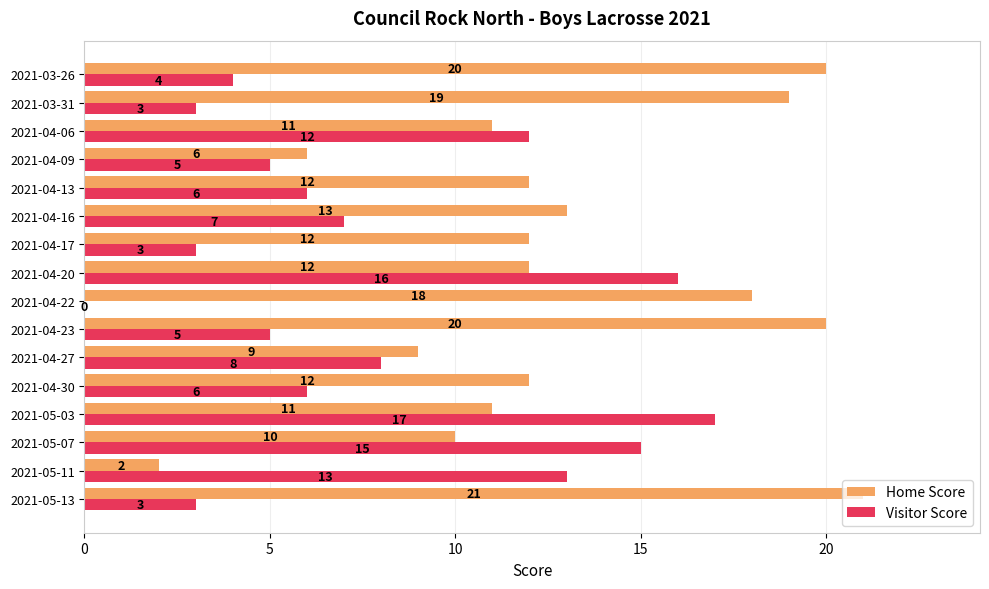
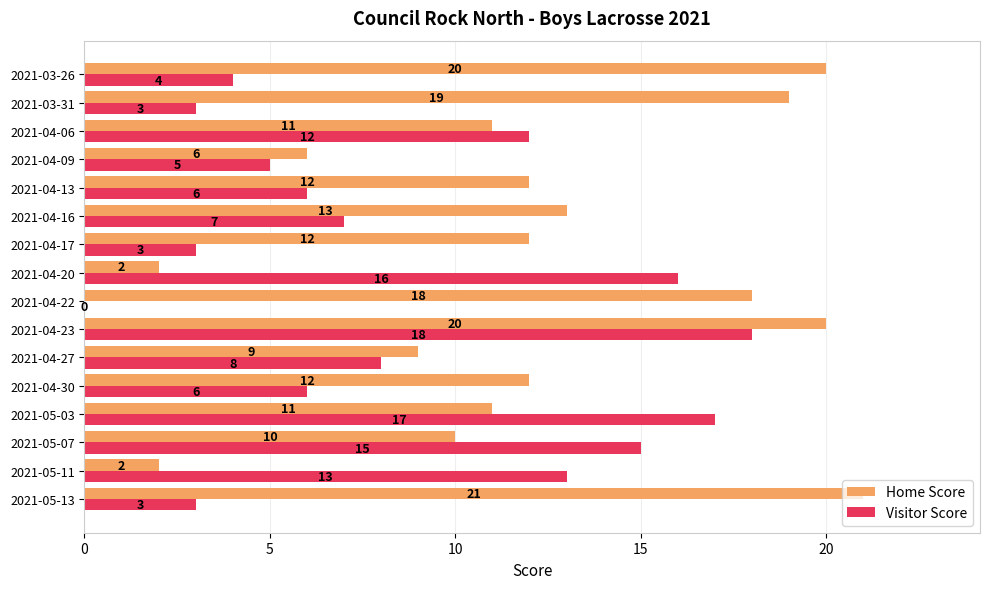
  {
    "Home Score": {
      "2021-03-26": 20,
      "2021-03-31": 19,
      "2021-04-06": 11,
      "2021-04-09": 6,
      "2021-04-13": 12,
      "2021-04-16": 13,
      "2021-04-17": 12,
-     "2021-04-20": 12,
+     "2021-04-20": 2,
      "2021-04-22": 18,
      "2021-04-23": 20,
      "2021-04-27": 9,
      "2021-04-30": 12,
      "2021-05-03": 11,
      "2021-05-07": 10,
      "2021-05-11": 2
    },
    "Visitor Score": {
      "2021-03-26": 4,
      "2021-03-31": 3,
      "2021-04-06": 12,
      "2021-04-09": 5,
      "2021-04-13": 6,
      "2021-04-16": 7,
      "2021-04-17": 3,
      "2021-04-20": 16,
      "2021-04-22": 0,
-     "2021-04-23": 5,
+     "2021-04-23": 18,
      "2021-04-27": 8,
      "2021-04-30": 6,
      "2021-05-03": 17,
      "2021-05-07": 15,
      "2021-05-11": 13,
      "2021-05-13": 3
    }
  }
